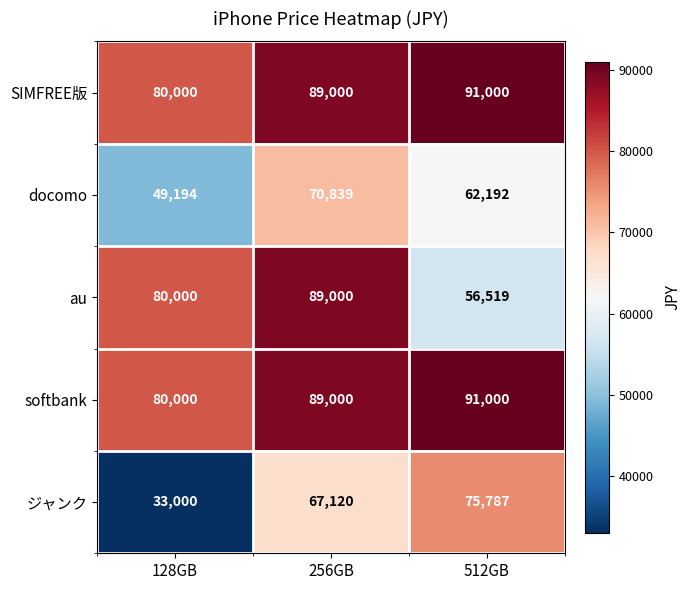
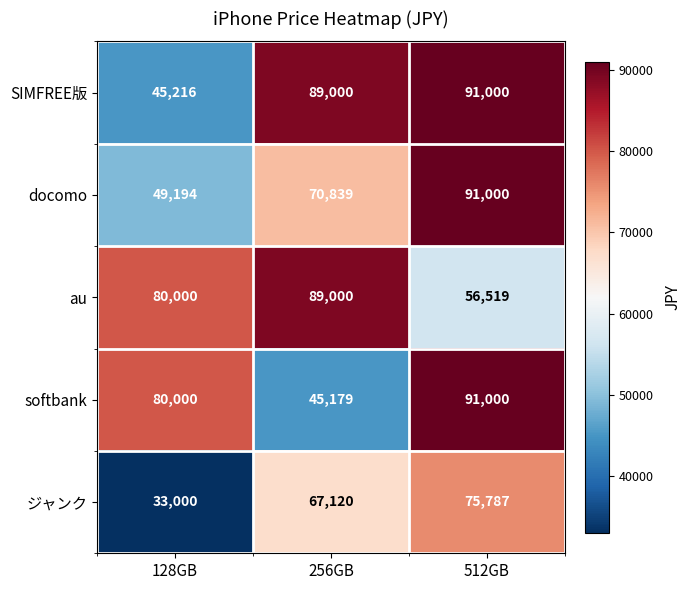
  {
    "SIMFREE版": {
-     "128GB": "80,000",
+     "128GB": "45,216",
      "256GB": "89,000",
      "512GB": "91,000"
    },
    "docomo": {
      "128GB": "49,194",
      "256GB": "70,839",
-     "512GB": "62,192"
+     "512GB": "91,000"
    },
    "au": {
      "128GB": "80,000",
      "256GB": "89,000",
      "512GB": "56,519"
    },
    "softbank": {
      "128GB": "80,000",
-     "256GB": "89,000",
+     "256GB": "45,179",
      "512GB": "91,000"
    },
    "ジャンク": {
      "128GB": "33,000",
      "256GB": "67,120",
      "512GB": "75,787"
    }
  }
